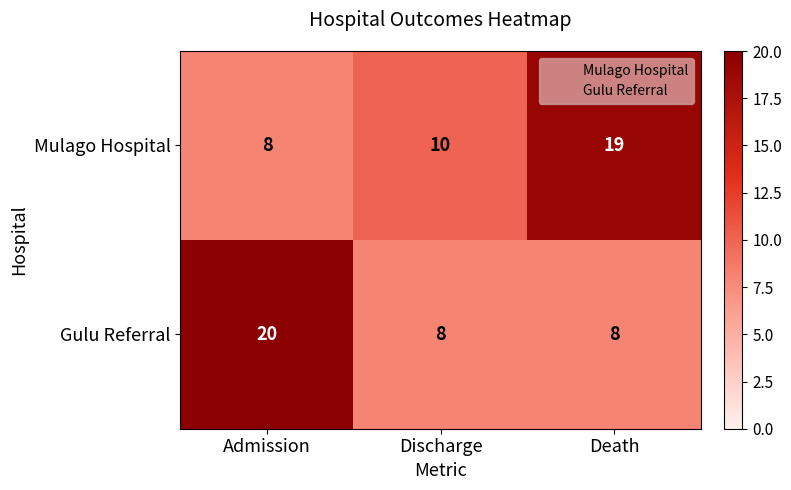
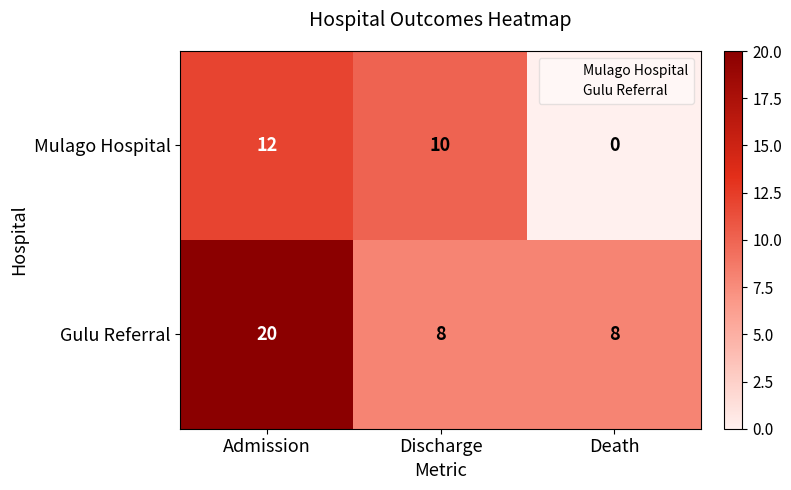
  {
    "Mulago Hospital": {
-     "Admission": 8,
+     "Admission": 12,
      "Discharge": 10,
-     "Death": 19
+     "Death": 0
    },
    "Gulu Referral": {
      "Admission": 20,
      "Discharge": 8,
      "Death": 8
    }
  }
